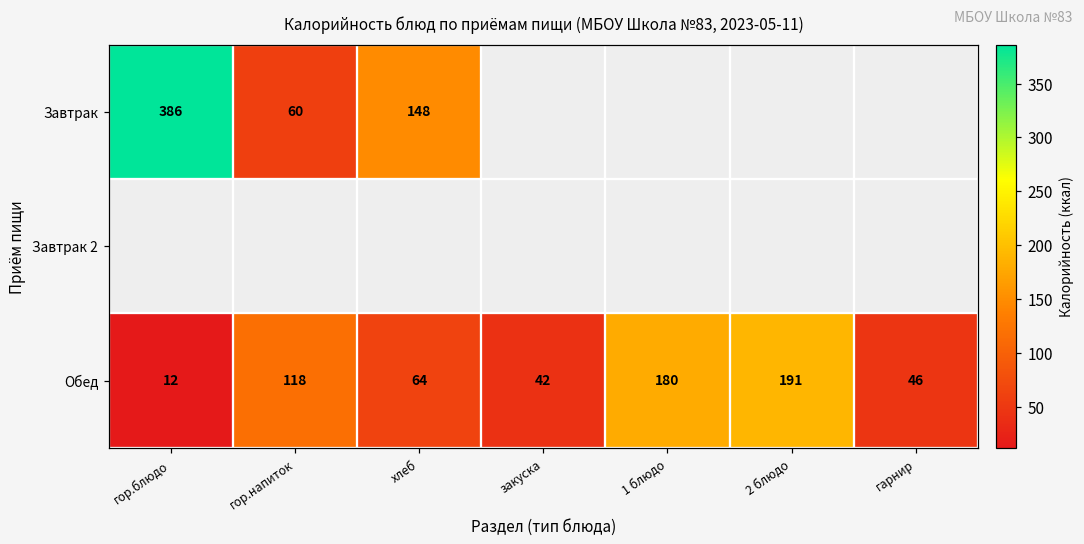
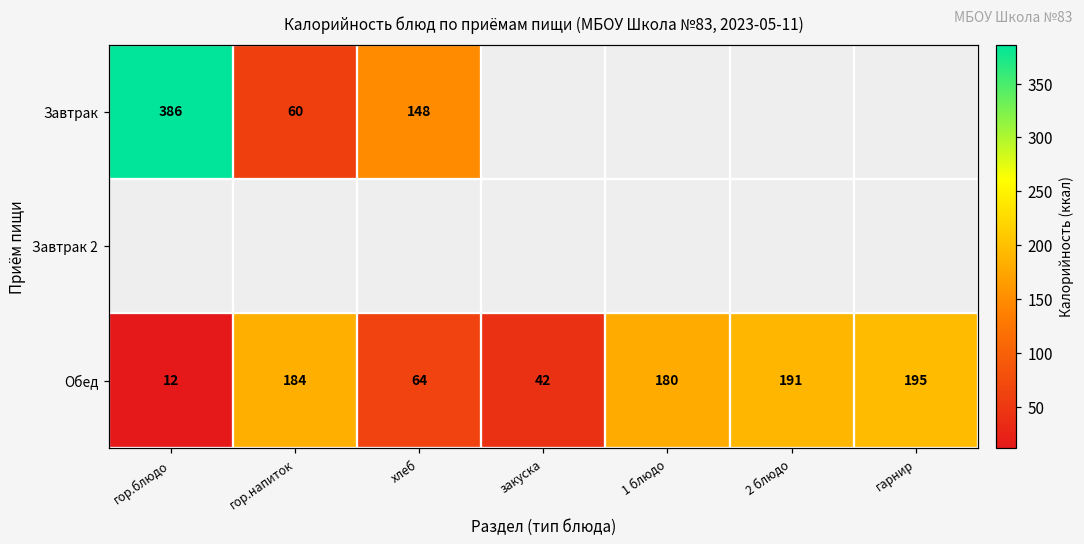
  {
    "Завтрак": {
      "гор.блюдо": 386,
      "гор.напиток": 60,
      "хлеб": 148
    },
    "Обед": {
      "гор.блюдо": 12,
-     "гор.напиток": 118,
+     "гор.напиток": 184,
      "хлеб": 64,
      "закуска": 42,
      "1 блюдо": 180,
      "2 блюдо": 191,
-     "гарнир": 46
+     "гарнир": 195
    }
  }
